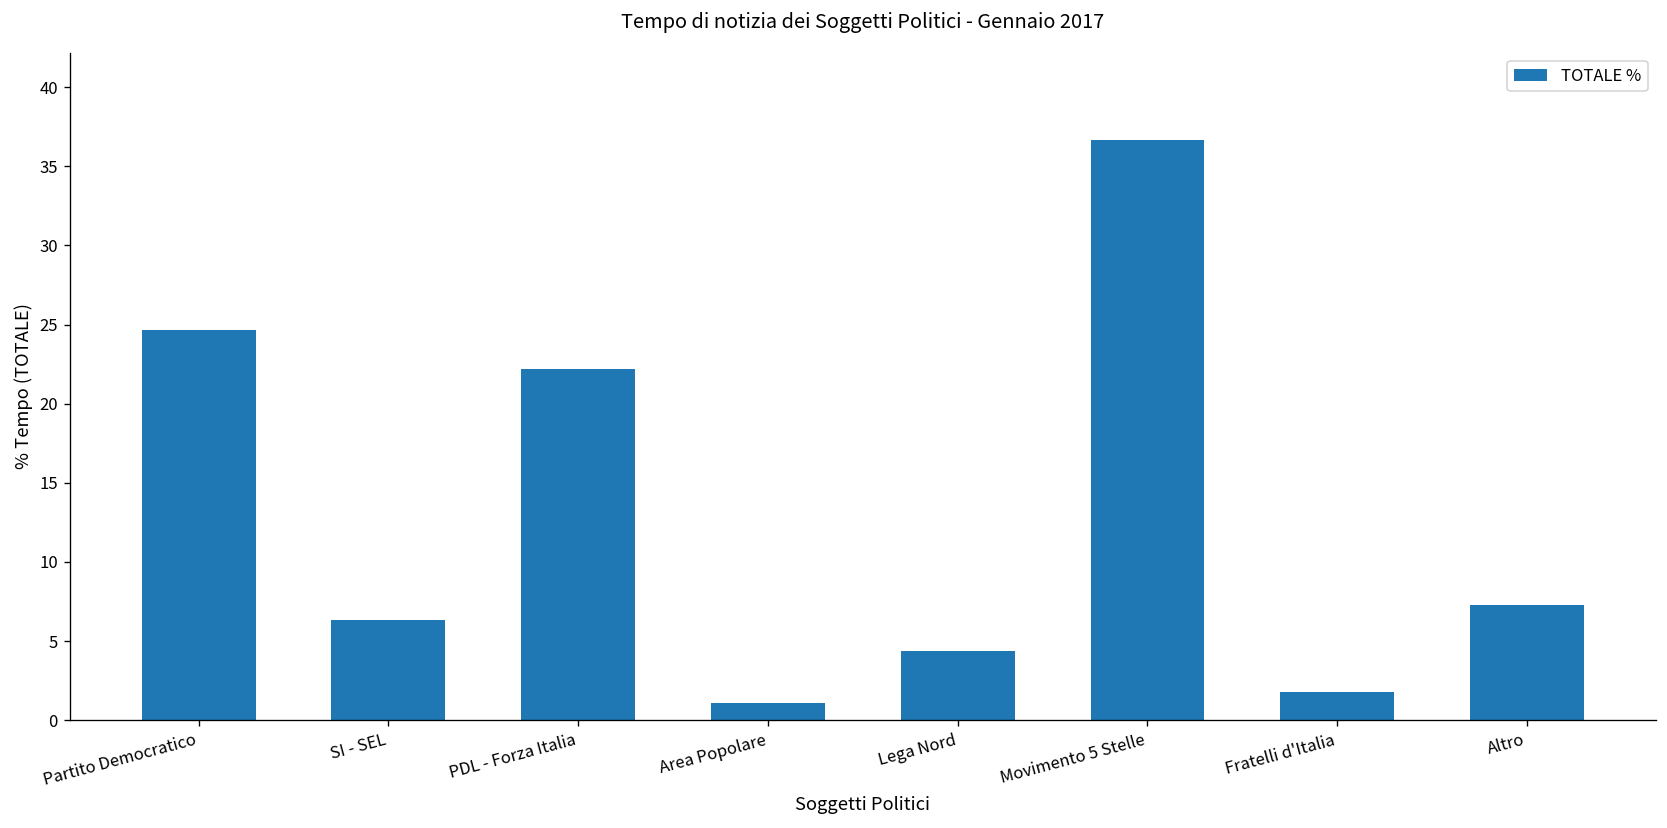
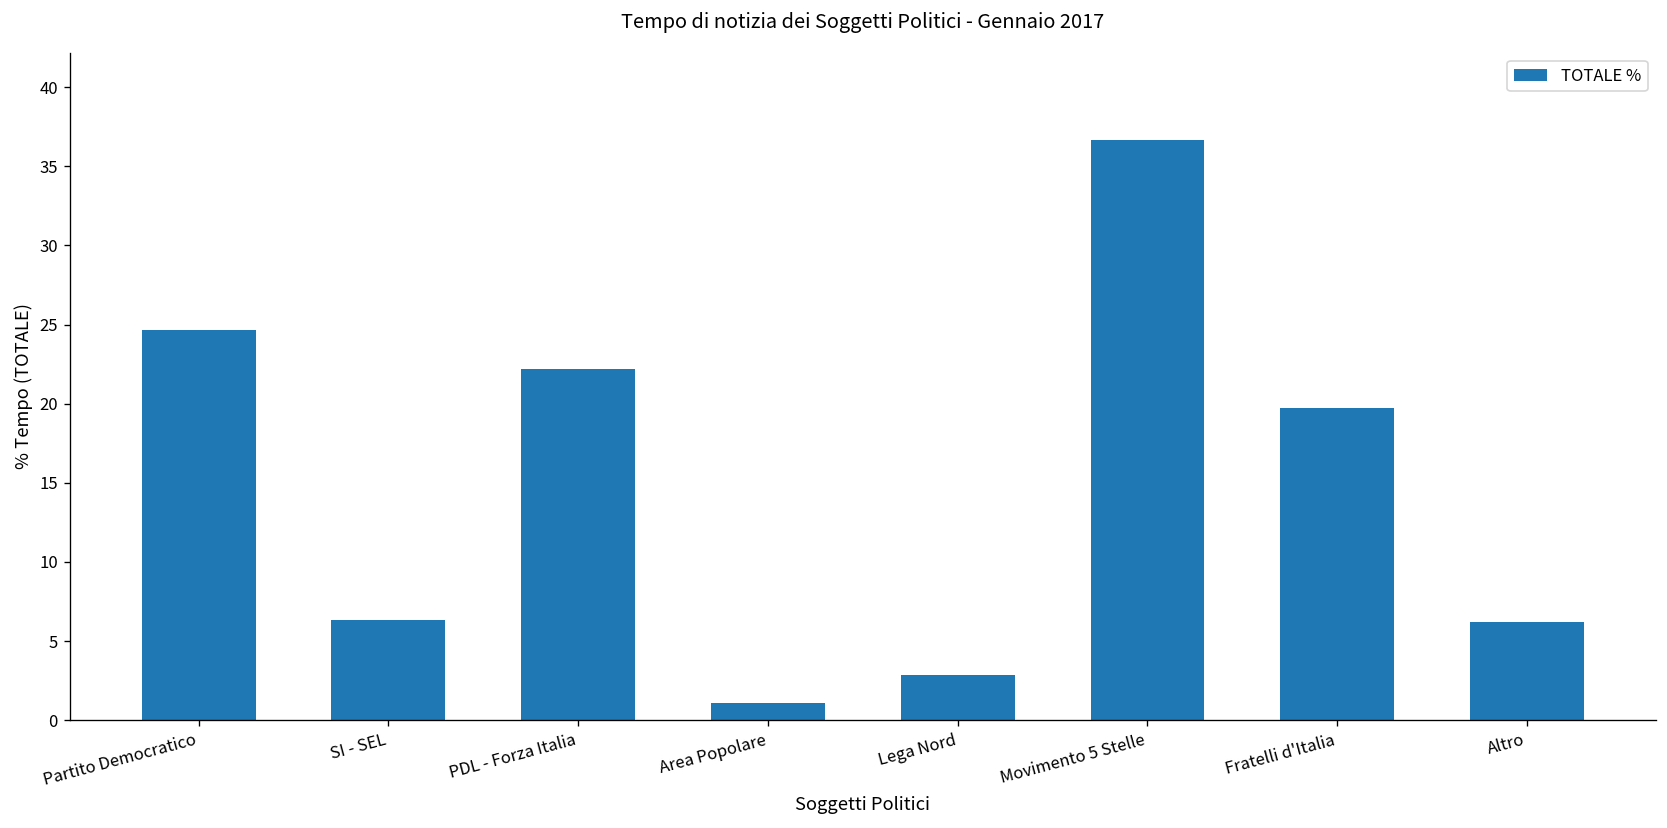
  {
    "Partito Democratico": 24.7,
    "SI - SEL": 6.3,
    "PDL - Forza Italia": 22.2,
    "Area Popolare": 1.1,
-   "Lega Nord": 4.4,
+   "Lega Nord": 2.9,
    "Movimento 5 Stelle": 36.7,
-   "Fratelli d'Italia": 1.8,
-   "Altro": 7.3
+   "Fratelli d'Italia": 19.7,
+   "Altro": 6.2
  }
